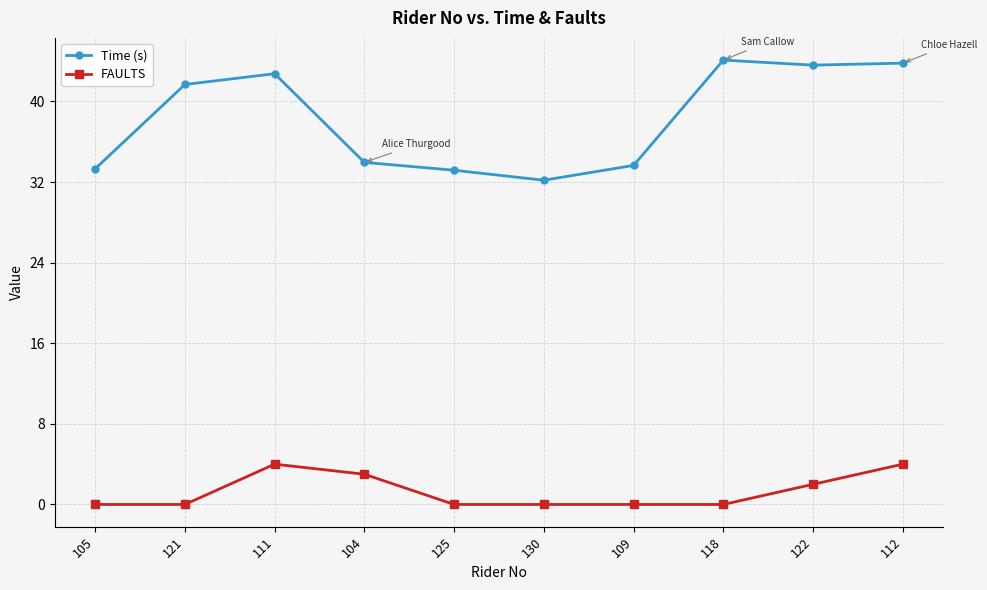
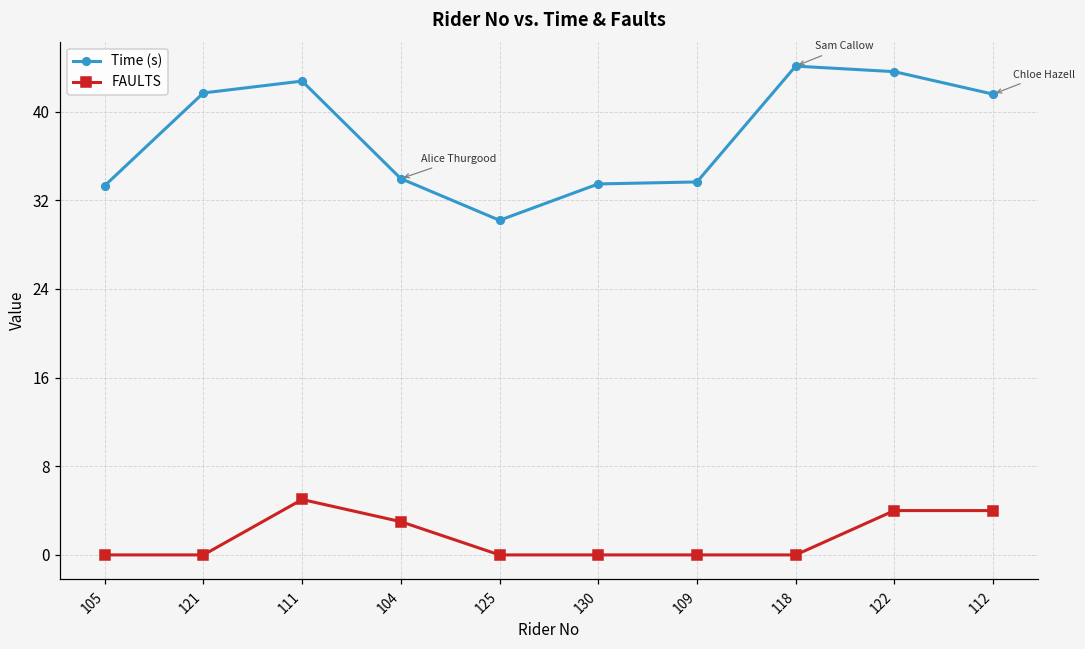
  {
    "Time (s)": {
      "105": 33.3,
      "121": 41.7,
      "111": 42.8,
      "104": 34.0,
-     "125": 33.2,
-     "130": 32.2,
+     "125": 30.2,
+     "130": 33.5,
      "109": 33.7,
      "118": 44.1,
      "122": 43.6,
-     "112": 43.8
+     "112": 41.6
    },
    "FAULTS": {
      "105": 0,
      "121": 0,
-     "111": 4,
+     "111": 5,
      "104": 3,
      "125": 0,
      "130": 0,
      "109": 0,
      "118": 0,
-     "122": 2,
+     "122": 4,
      "112": 4
    }
  }
